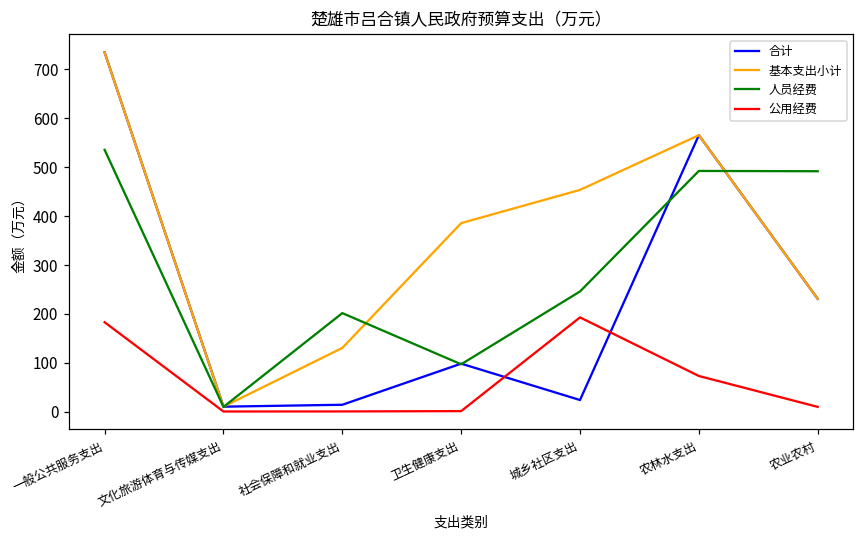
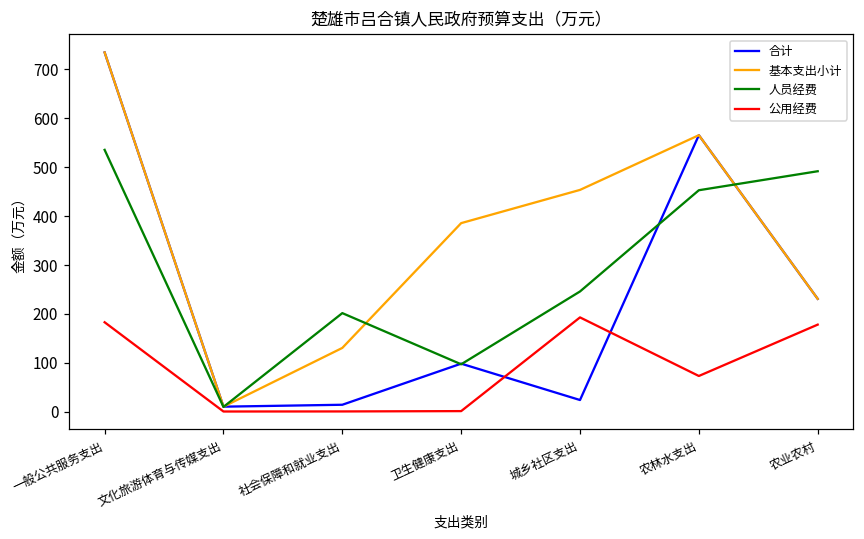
  {
    "合计": {
      "社会保障和就业支出": 10,
      "城乡社区支出": 20
    },
    "基本支出小计": {
      "社会保障和就业支出": 130,
      "卫生健康支出": 390,
      "城乡社区支出": 450
    },
    "人员经费": {
      "一般公共服务支出": 540,
      "社会保障和就业支出": 200,
      "城乡社区支出": 250,
-     "农林水支出": 490,
+     "农林水支出": 450,
      "农业农村": 490
    },
    "公用经费": {
      "一般公共服务支出": 180,
      "文化旅游体育与传媒支出": 0,
      "社会保障和就业支出": 0,
      "卫生健康支出": 0,
      "城乡社区支出": 190,
      "农林水支出": 70,
-     "农业农村": 10
+     "农业农村": 180
    }
  }
